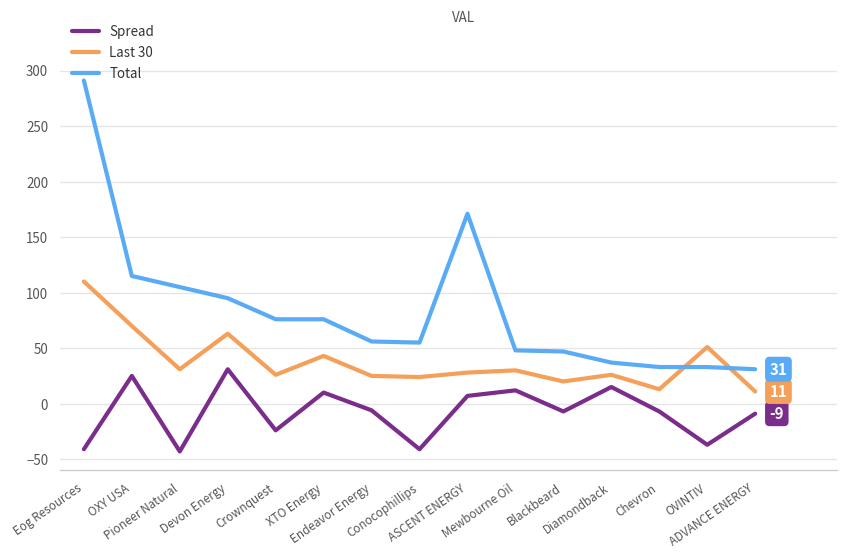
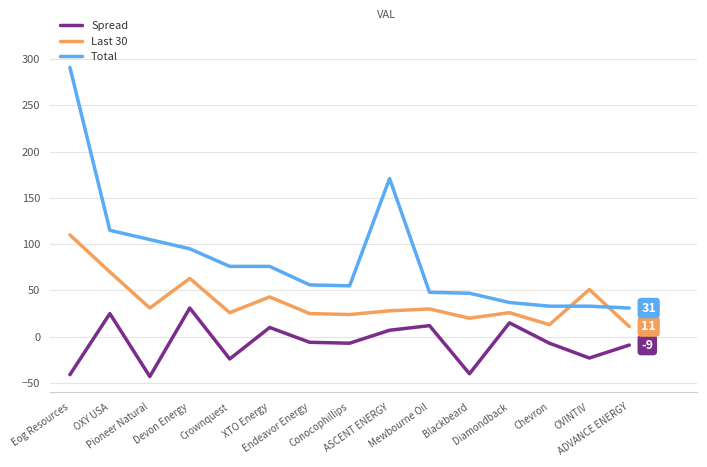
  {
    "Spread": {
      "Eog Resources": -40,
      "OXY USA": 30,
      "Pioneer Natural": -40,
      "Devon Energy": 30,
      "Crownquest": -20,
      "XTO Energy": 10,
      "Endeavor Energy": -10,
-     "Conocophillips": -40,
+     "Conocophillips": -10,
      "ASCENT ENERGY": 10,
      "Mewbourne Oil": 10,
-     "Blackbeard": -10,
+     "Blackbeard": -40,
      "Diamondback": 20,
      "Chevron": -10,
-     "OVINTIV": -40
+     "OVINTIV": -20
    },
    "Last 30": {
      "Eog Resources": 110,
      "OXY USA": 70,
      "Pioneer Natural": 30,
      "Devon Energy": 60,
      "Crownquest": 30,
      "XTO Energy": 40,
      "Endeavor Energy": 30,
      "Conocophillips": 20,
      "ASCENT ENERGY": 30,
      "Mewbourne Oil": 30,
      "Blackbeard": 20,
      "Diamondback": 30,
      "Chevron": 10,
      "OVINTIV": 50
    },
    "Total": {
      "Eog Resources": 290,
      "OXY USA": 120,
      "Pioneer Natural": 110,
      "Devon Energy": 100,
      "Crownquest": 80,
      "XTO Energy": 80,
      "Endeavor Energy": 60,
      "Conocophillips": 60,
      "ASCENT ENERGY": 170,
      "Mewbourne Oil": 50,
      "Blackbeard": 50,
      "Diamondback": 40,
      "Chevron": 30,
      "OVINTIV": 30
    }
  }
